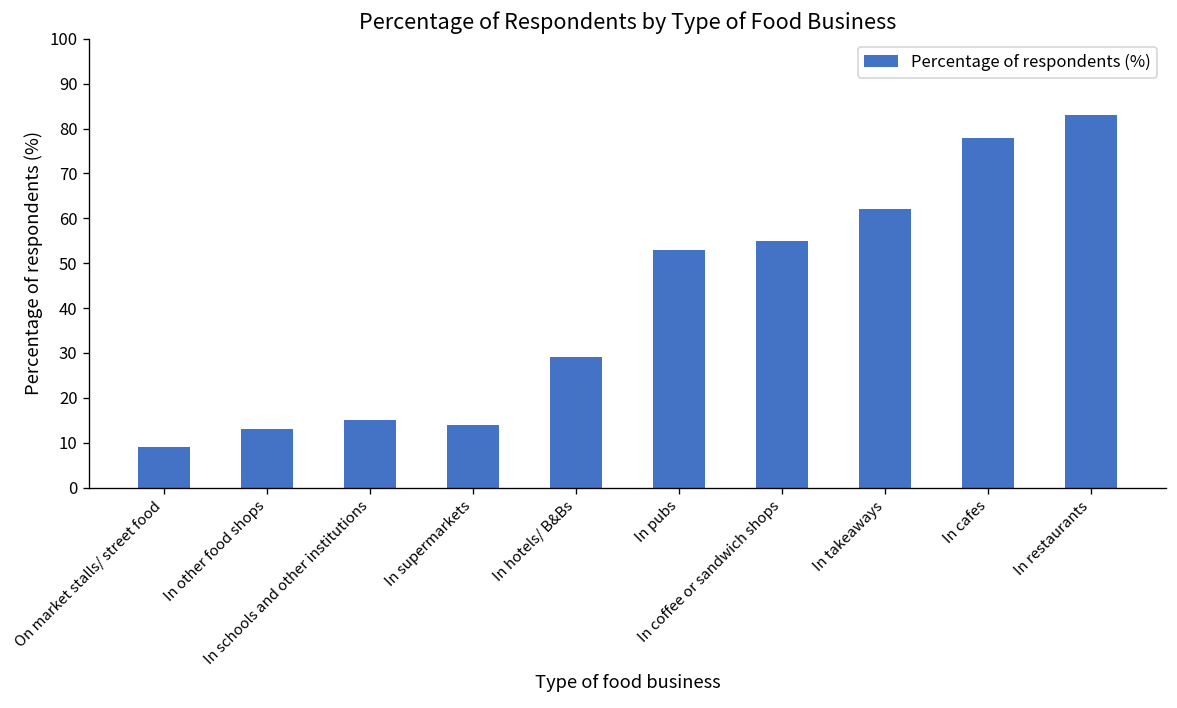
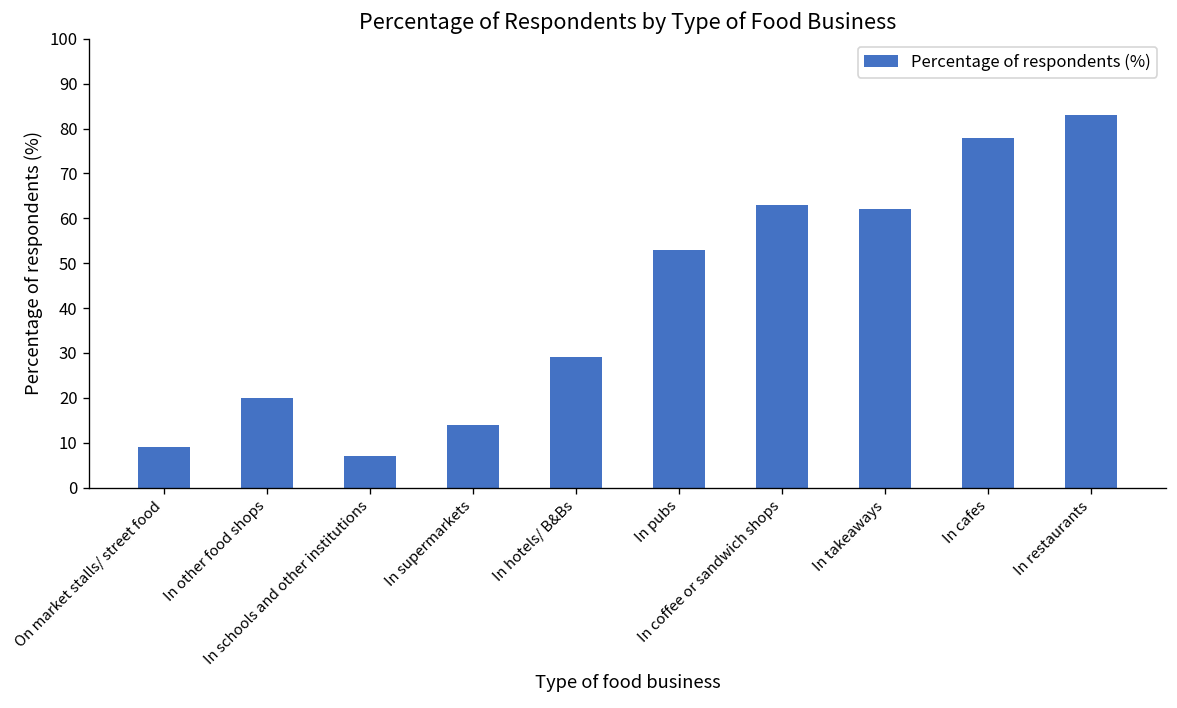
  {
    "On market stalls/ street food": 9,
-   "In other food shops": 13,
-   "In schools and other institutions": 15,
+   "In other food shops": 20,
+   "In schools and other institutions": 7,
    "In supermarkets": 14,
    "In hotels/ B&Bs": 29,
    "In pubs": 53,
-   "In coffee or sandwich shops": 55,
+   "In coffee or sandwich shops": 63,
    "In takeaways": 62,
    "In cafes": 78,
    "In restaurants": 83
  }
